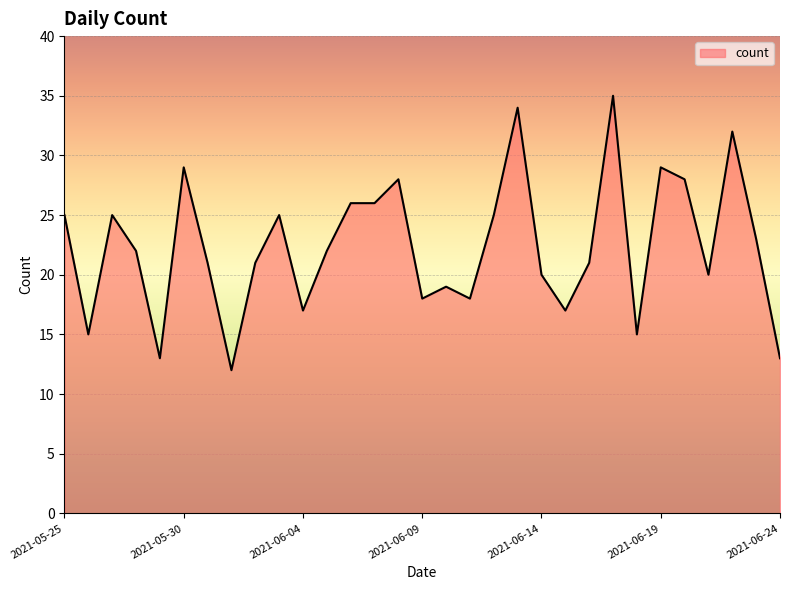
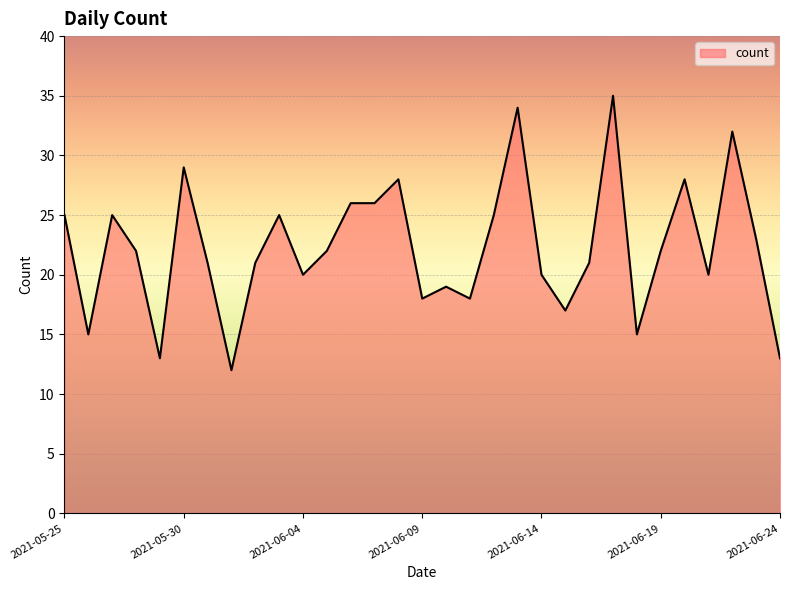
  {
    "2021-05-25": 25,
    "2021-05-30": 29,
-   "2021-06-04": 17,
+   "2021-06-04": 20,
    "2021-06-09": 18,
    "2021-06-14": 20,
-   "2021-06-19": 29,
+   "2021-06-19": 22,
    "2021-06-24": 13
  }
